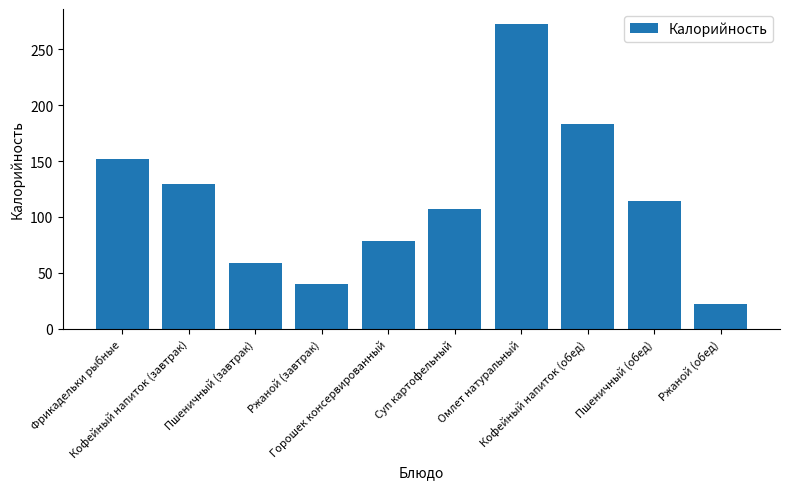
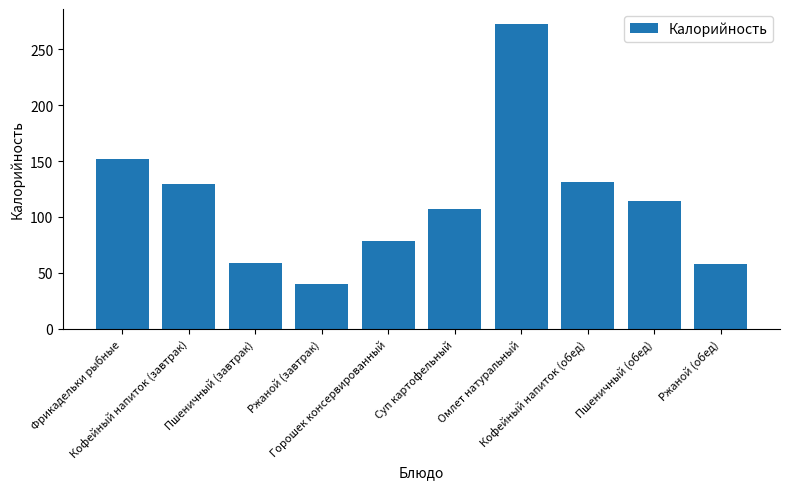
  {
    "Фрикадельки рыбные": 152,
    "Кофейный напиток (завтрак)": 130,
    "Пшеничный (завтрак)": 58,
    "Ржаной (завтрак)": 40,
    "Горошек консервированный": 78,
    "Суп картофельный": 107,
    "Омлет натуральный": 273,
-   "Кофейный напиток (обед)": 184,
+   "Кофейный напиток (обед)": 132,
    "Пшеничный (обед)": 114,
-   "Ржаной (обед)": 22
+   "Ржаной (обед)": 58
  }
